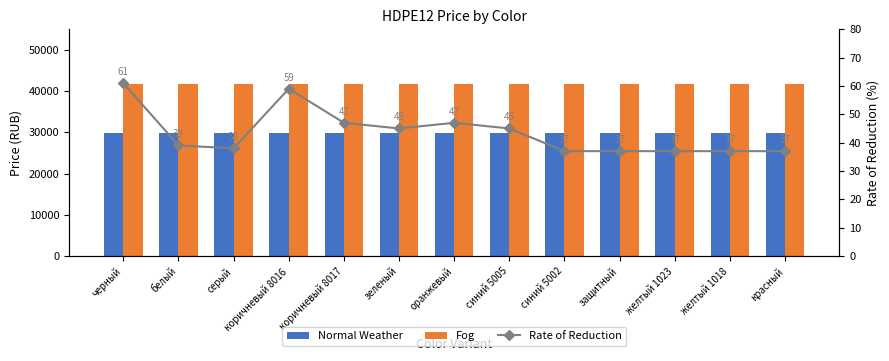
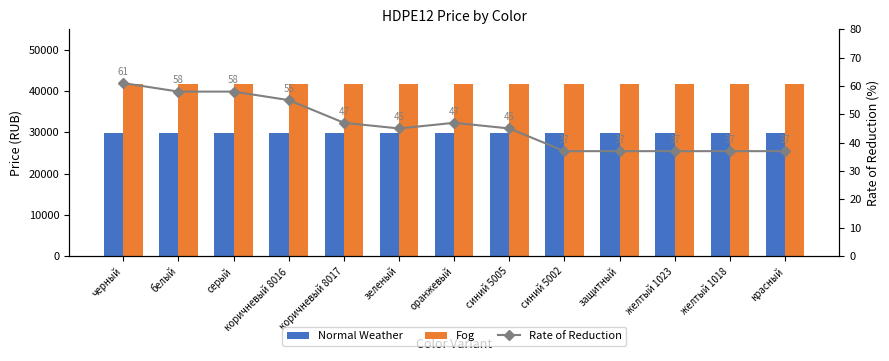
  {
    "Rate of Reduction": {
      "черный": 61,
-     "белый": 39,
-     "серый": 38,
-     "коричневый 8016": 59,
+     "белый": 58,
+     "серый": 58,
+     "коричневый 8016": 55,
      "коричневый 8017": 47,
      "зеленый": 45,
      "оранжевый": 47,
      "синий 5005": 45,
      "синий 5002": 37,
      "защитный": 37,
      "желтый 1023": 37,
      "желтый 1018": 37,
      "красный": 37
    }
  }
